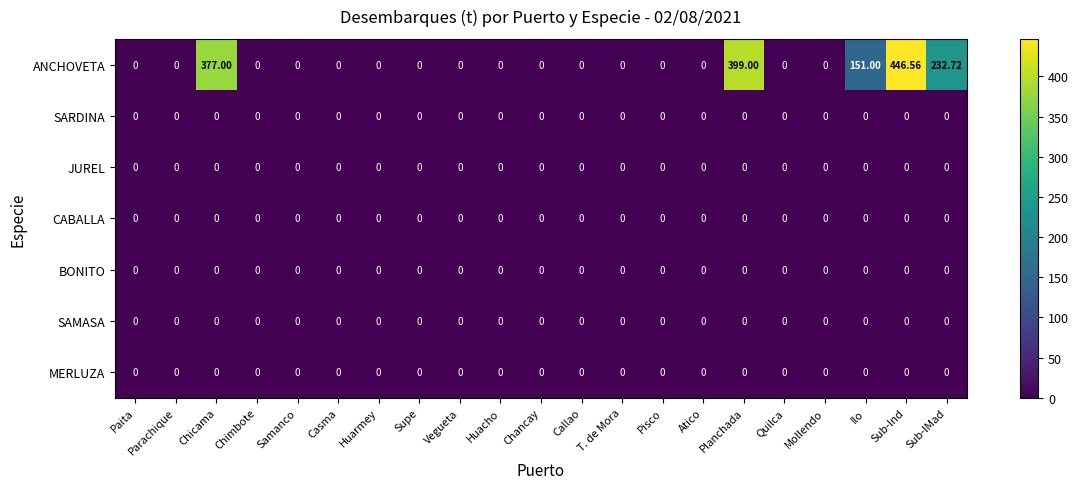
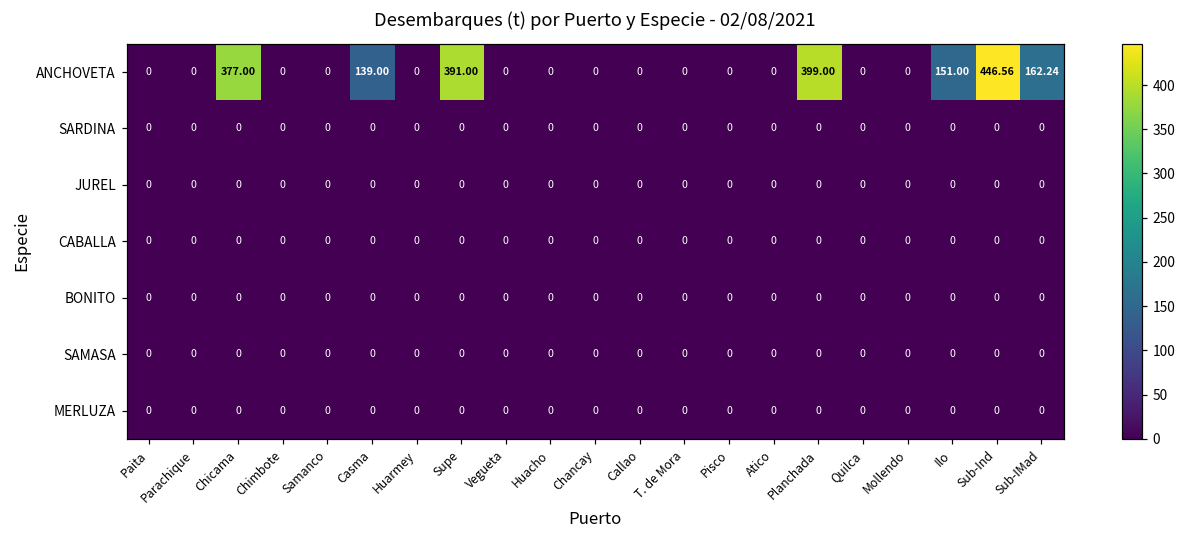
  {
    "ANCHOVETA": {
      "Paita": 0,
      "Parachique": 0,
      "Chicama": 377.00,
      "Chimbote": 0,
      "Samanco": 0,
-     "Casma": 0,
+     "Casma": 139.00,
      "Huarmey": 0,
-     "Supe": 0,
+     "Supe": 391.00,
      "Vegueta": 0,
      "Huacho": 0,
      "Chancay": 0,
      "Callao": 0,
      "T. de Mora": 0,
      "Pisco": 0,
      "Atico": 0,
      "Planchada": 399.00,
      "Quilca": 0,
      "Mollendo": 0,
      "Ilo": 151.00,
      "Sub-Ind": 446.56,
-     "Sub-IMad": 232.72
+     "Sub-IMad": 162.24
    },
    "SARDINA": {
      "Paita": 0,
      "Parachique": 0,
      "Chicama": 0,
      "Chimbote": 0,
      "Samanco": 0,
      "Casma": 0,
      "Huarmey": 0,
      "Supe": 0,
      "Vegueta": 0,
      "Huacho": 0,
      "Chancay": 0,
      "Callao": 0,
      "T. de Mora": 0,
      "Pisco": 0,
      "Atico": 0,
      "Planchada": 0,
      "Quilca": 0,
      "Mollendo": 0,
      "Ilo": 0,
      "Sub-Ind": 0,
      "Sub-IMad": 0
    },
    "JUREL": {
      "Paita": 0,
      "Parachique": 0,
      "Chicama": 0,
      "Chimbote": 0,
      "Samanco": 0,
      "Casma": 0,
      "Huarmey": 0,
      "Supe": 0,
      "Vegueta": 0,
      "Huacho": 0,
      "Chancay": 0,
      "Callao": 0,
      "T. de Mora": 0,
      "Pisco": 0,
      "Atico": 0,
      "Planchada": 0,
      "Quilca": 0,
      "Mollendo": 0,
      "Ilo": 0,
      "Sub-Ind": 0,
      "Sub-IMad": 0
    },
    "CABALLA": {
      "Paita": 0,
      "Parachique": 0,
      "Chicama": 0,
      "Chimbote": 0,
      "Samanco": 0,
      "Casma": 0,
      "Huarmey": 0,
      "Supe": 0,
      "Vegueta": 0,
      "Huacho": 0,
      "Chancay": 0,
      "Callao": 0,
      "T. de Mora": 0,
      "Pisco": 0,
      "Atico": 0,
      "Planchada": 0,
      "Quilca": 0,
      "Mollendo": 0,
      "Ilo": 0,
      "Sub-Ind": 0,
      "Sub-IMad": 0
    },
    "BONITO": {
      "Paita": 0,
      "Parachique": 0,
      "Chicama": 0,
      "Chimbote": 0,
      "Samanco": 0,
      "Casma": 0,
      "Huarmey": 0,
      "Supe": 0,
      "Vegueta": 0,
      "Huacho": 0,
      "Chancay": 0,
      "Callao": 0,
      "T. de Mora": 0,
      "Pisco": 0,
      "Atico": 0,
      "Planchada": 0,
      "Quilca": 0,
      "Mollendo": 0,
      "Ilo": 0,
      "Sub-Ind": 0,
      "Sub-IMad": 0
    },
    "SAMASA": {
      "Paita": 0,
      "Parachique": 0,
      "Chicama": 0,
      "Chimbote": 0,
      "Samanco": 0,
      "Casma": 0,
      "Huarmey": 0,
      "Supe": 0,
      "Vegueta": 0,
      "Huacho": 0,
      "Chancay": 0,
      "Callao": 0,
      "T. de Mora": 0,
      "Pisco": 0,
      "Atico": 0,
      "Planchada": 0,
      "Quilca": 0,
      "Mollendo": 0,
      "Ilo": 0,
      "Sub-Ind": 0,
      "Sub-IMad": 0
    },
    "MERLUZA": {
      "Paita": 0,
      "Parachique": 0,
      "Chicama": 0,
      "Chimbote": 0,
      "Samanco": 0,
      "Casma": 0,
      "Huarmey": 0,
      "Supe": 0,
      "Vegueta": 0,
      "Huacho": 0,
      "Chancay": 0,
      "Callao": 0,
      "T. de Mora": 0,
      "Pisco": 0,
      "Atico": 0,
      "Planchada": 0,
      "Quilca": 0,
      "Mollendo": 0,
      "Ilo": 0,
      "Sub-Ind": 0,
      "Sub-IMad": 0
    }
  }
